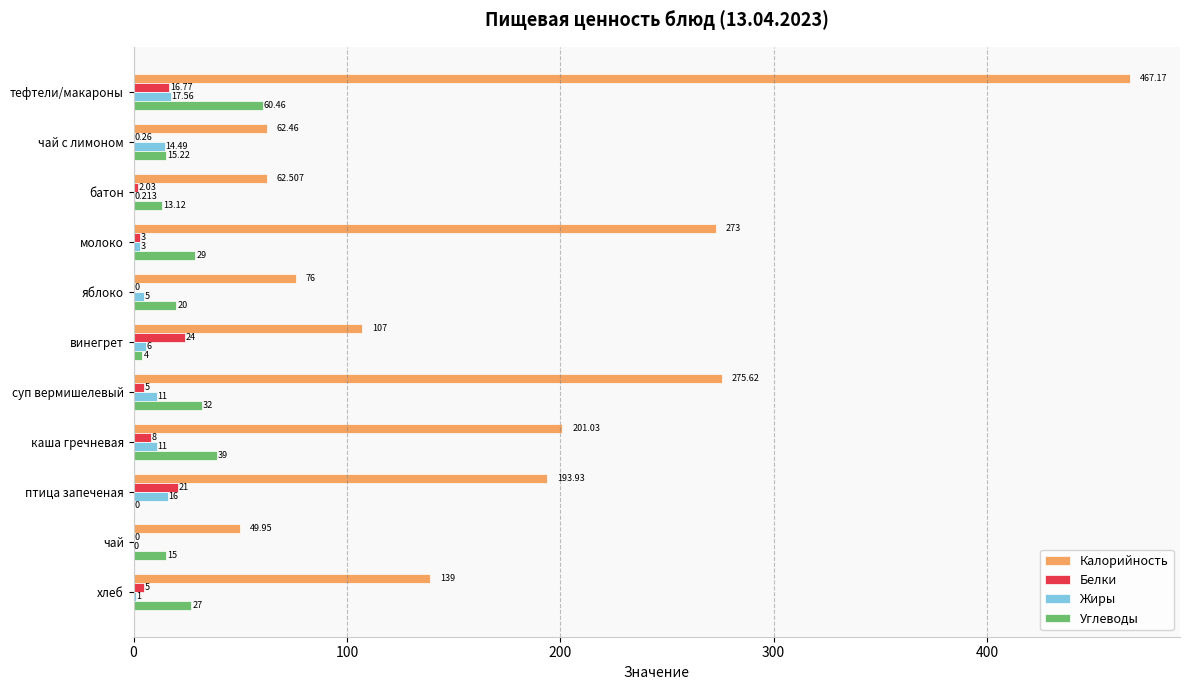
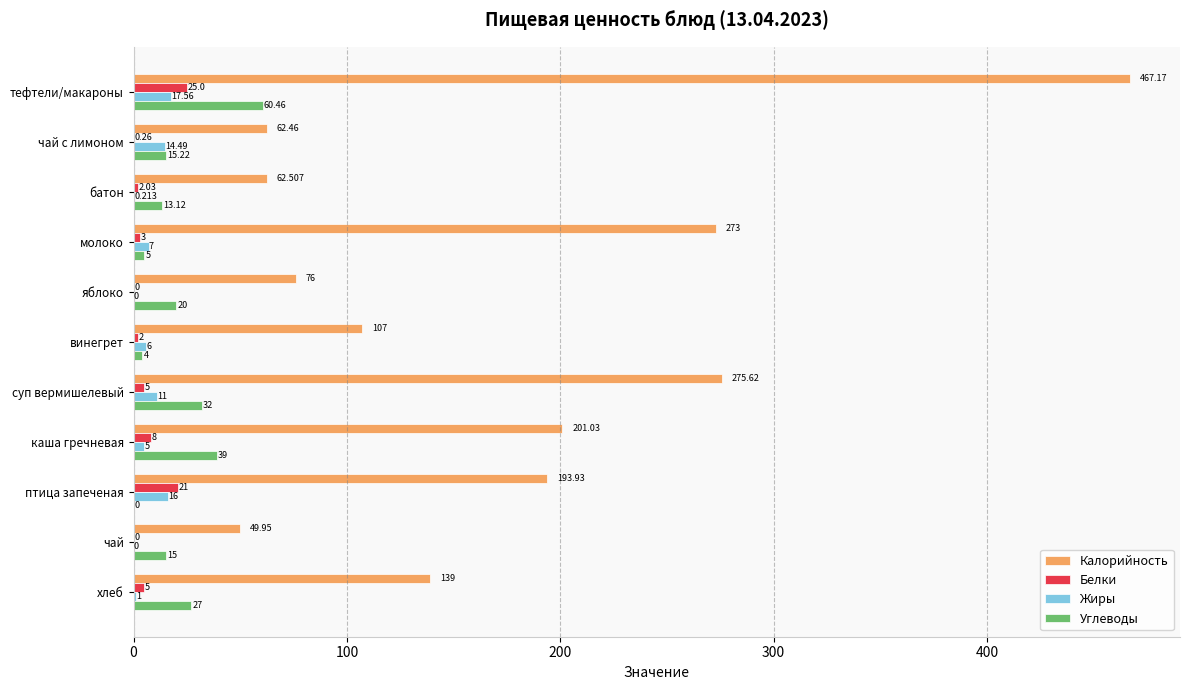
  {
    "Калорийность": {
      "тефтели/макароны": 467.17,
      "чай с лимоном": 62.46,
      "батон": 62.507,
      "молоко": 273,
      "яблоко": 76,
      "винегрет": 107,
      "суп вермишелевый": 275.62,
      "каша гречневая": 201.03,
      "птица запеченая": 193.93,
      "чай": 49.95,
      "хлеб": 139
    },
    "Белки": {
-     "тефтели/макароны": 16.77,
+     "тефтели/макароны": 25.0,
      "чай с лимоном": 0.26,
      "батон": 2.03,
      "молоко": 3,
      "яблоко": 0,
-     "винегрет": 24,
+     "винегрет": 2,
      "суп вермишелевый": 5,
      "каша гречневая": 8,
      "птица запеченая": 21,
      "чай": 0,
      "хлеб": 5
    },
    "Жиры": {
      "тефтели/макароны": 17.56,
      "чай с лимоном": 14.49,
      "батон": 0.213,
-     "молоко": 3,
-     "яблоко": 5,
+     "молоко": 7,
+     "яблоко": 0,
      "винегрет": 6,
      "суп вермишелевый": 11,
-     "каша гречневая": 11,
+     "каша гречневая": 5,
      "птица запеченая": 16,
      "чай": 0,
      "хлеб": 1
    },
    "Углеводы": {
      "тефтели/макароны": 60.46,
      "чай с лимоном": 15.22,
      "батон": 13.12,
-     "молоко": 29,
+     "молоко": 5,
      "яблоко": 20,
      "винегрет": 4,
      "суп вермишелевый": 32,
      "каша гречневая": 39,
      "птица запеченая": 0,
      "чай": 15,
      "хлеб": 27
    }
  }
